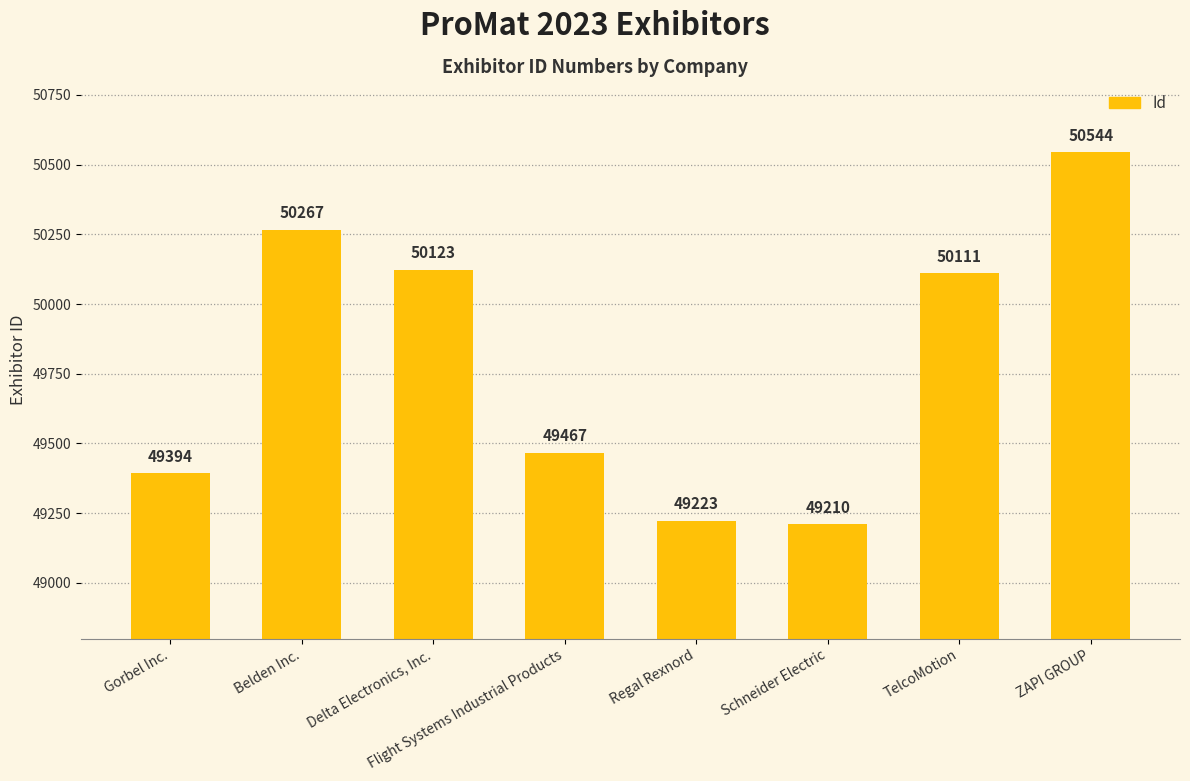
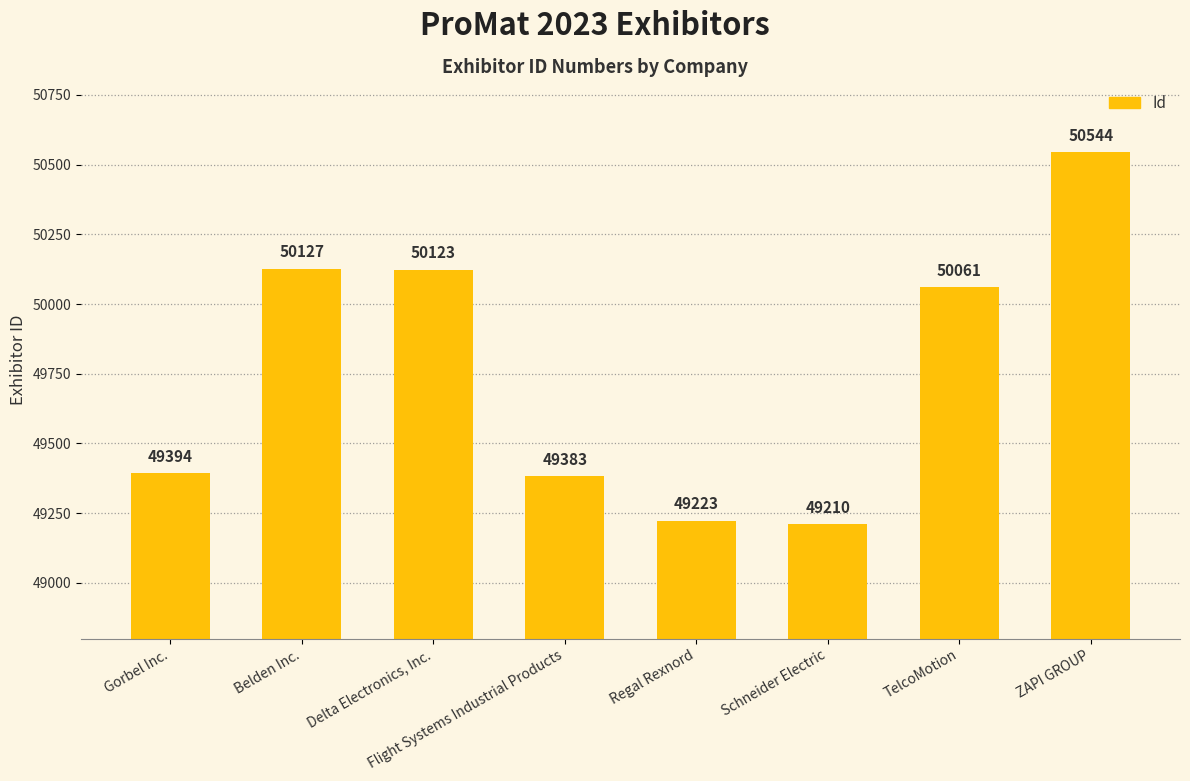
  {
    "Gorbel Inc.": 49394,
-   "Belden Inc.": 50267,
+   "Belden Inc.": 50127,
    "Delta Electronics, Inc.": 50123,
-   "Flight Systems Industrial Products": 49467,
+   "Flight Systems Industrial Products": 49383,
    "Regal Rexnord": 49223,
    "Schneider Electric": 49210,
-   "TelcoMotion": 50111,
+   "TelcoMotion": 50061,
    "ZAPI GROUP": 50544
  }
